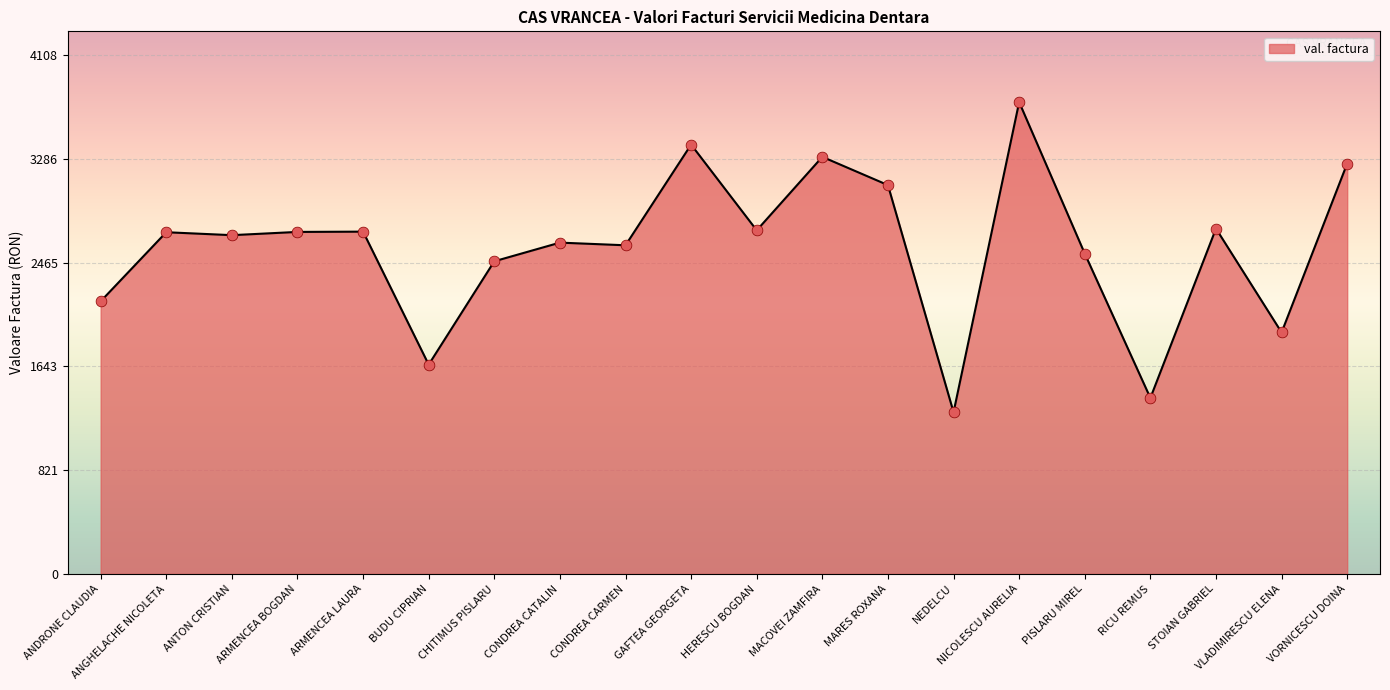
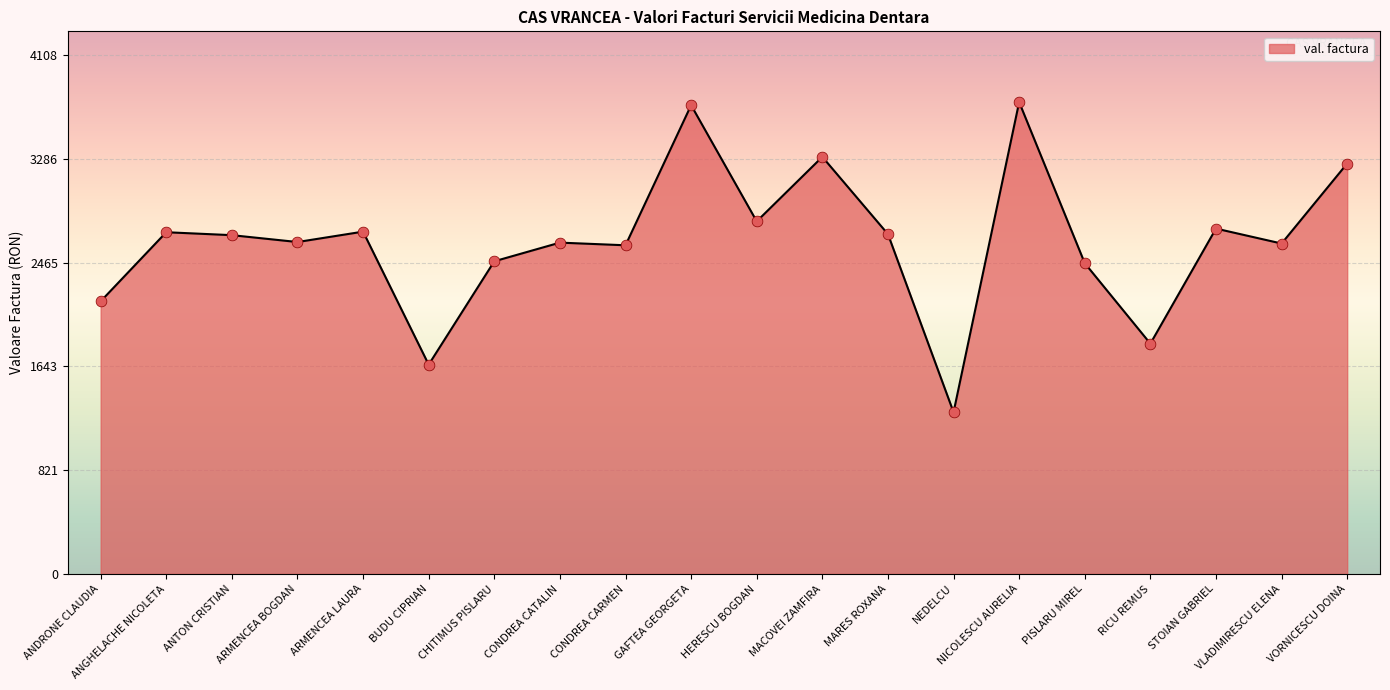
  {
    "ANDRONE CLAUDIA": 2160,
    "ANGHELACHE NICOLETA": 2710,
    "ANTON CRISTIAN": 2680,
-   "ARMENCEA BOGDAN": 2710,
+   "ARMENCEA BOGDAN": 2630,
    "ARMENCEA LAURA": 2710,
    "BUDU CIPRIAN": 1660,
    "CHITIMUS PISLARU": 2480,
    "CONDREA CATALIN": 2620,
    "CONDREA CARMEN": 2600,
-   "GAFTEA GEORGETA": 3400,
-   "HERESCU BOGDAN": 2720,
+   "GAFTEA GEORGETA": 3710,
+   "HERESCU BOGDAN": 2790,
    "MACOVEI ZAMFIRA": 3300,
-   "MARES ROXANA": 3080,
+   "MARES ROXANA": 2690,
    "NEDELCU": 1280,
    "NICOLESCU AURELIA": 3740,
-   "PISLARU MIREL": 2540,
-   "RICU REMUS": 1390,
+   "PISLARU MIREL": 2460,
+   "RICU REMUS": 1820,
    "STOIAN GABRIEL": 2730,
-   "VLADIMIRESCU ELENA": 1910,
+   "VLADIMIRESCU ELENA": 2620,
    "VORNICESCU DOINA": 3250
  }
